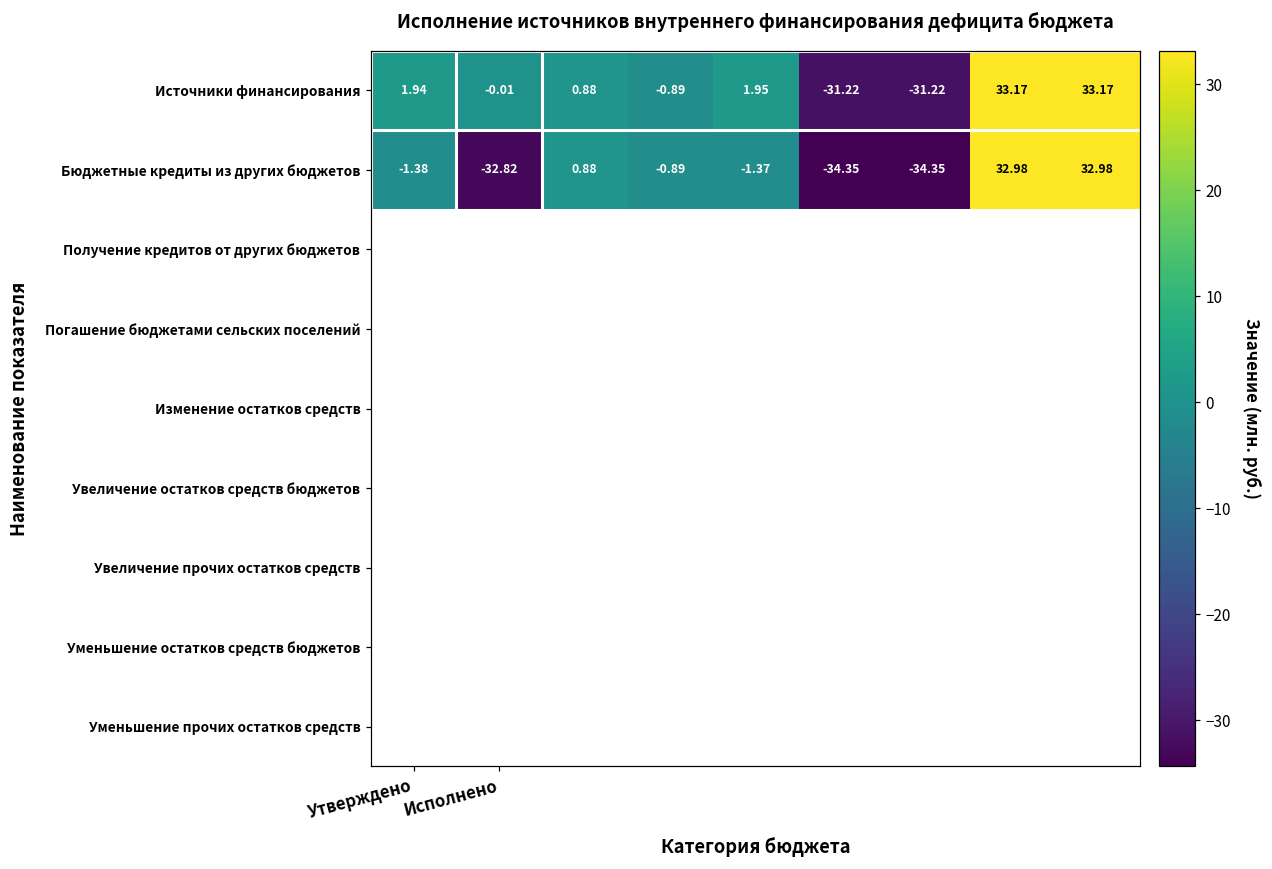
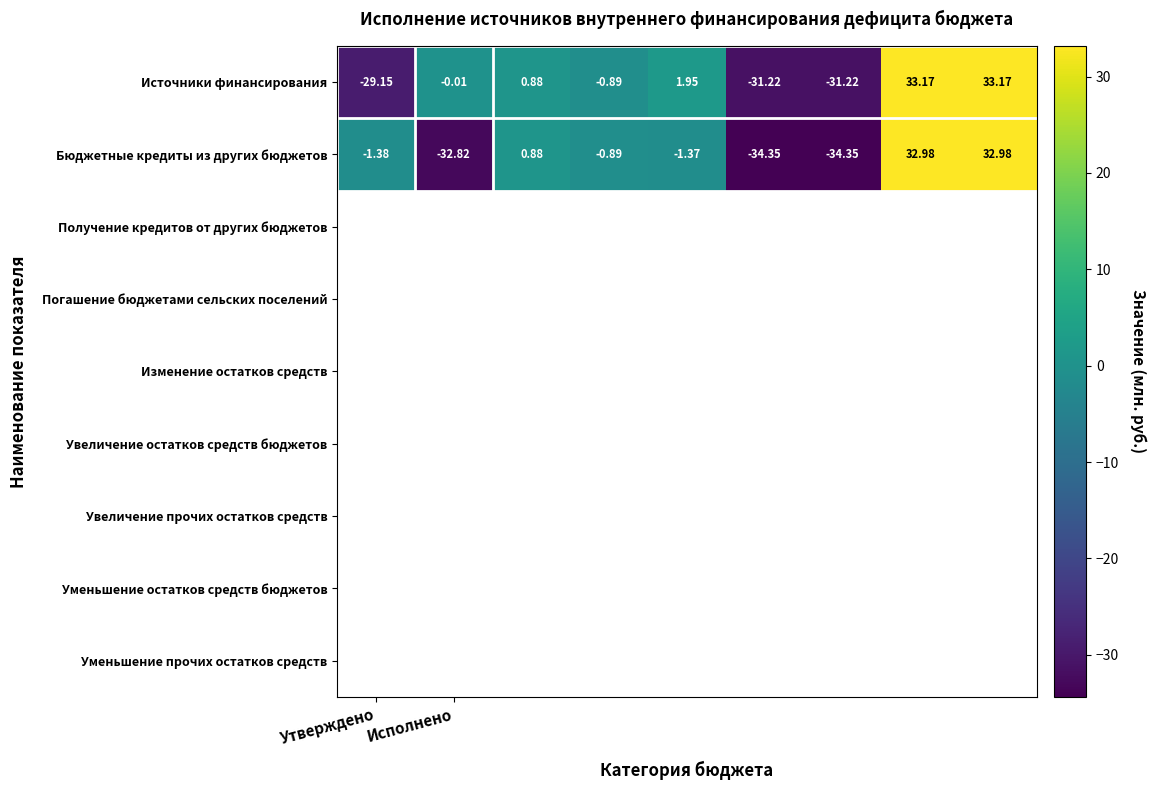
  {
    "Источники финансирования": {
-     "Утверждено": 1.94,
+     "Утверждено": -29.15,
      "Исполнено": -0.01
    },
    "Бюджетные кредиты из других бюджетов": {
      "Утверждено": -1.38,
      "Исполнено": -32.82
    }
  }
